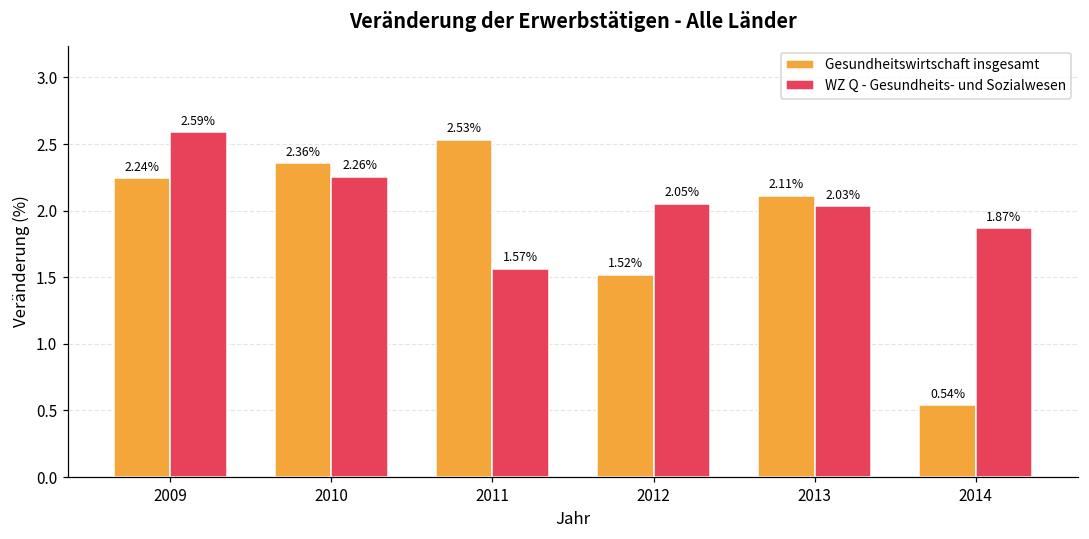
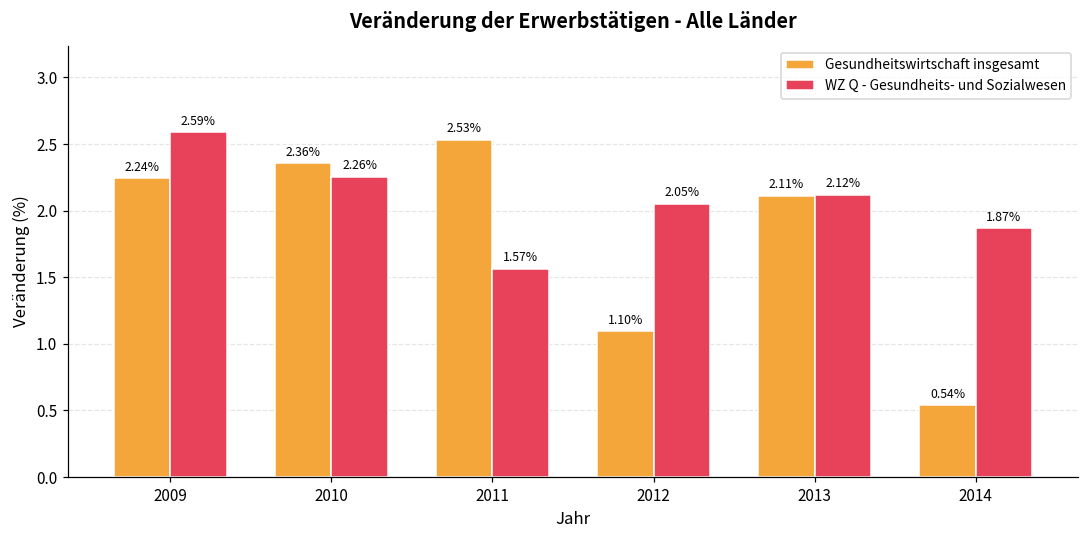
  {
    "Gesundheitswirtschaft insgesamt": {
      "2009": "2.24%",
      "2010": "2.36%",
      "2011": "2.53%",
-     "2012": "1.52%",
+     "2012": "1.10%",
      "2013": "2.11%",
      "2014": "0.54%"
    },
    "WZ Q - Gesundheits- und Sozialwesen": {
      "2009": "2.59%",
      "2010": "2.26%",
      "2011": "1.57%",
      "2012": "2.05%",
-     "2013": "2.03%",
+     "2013": "2.12%",
      "2014": "1.87%"
    }
  }
